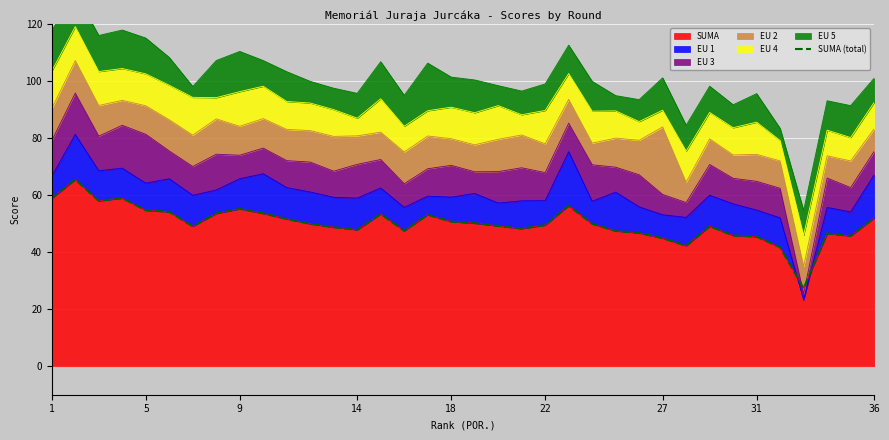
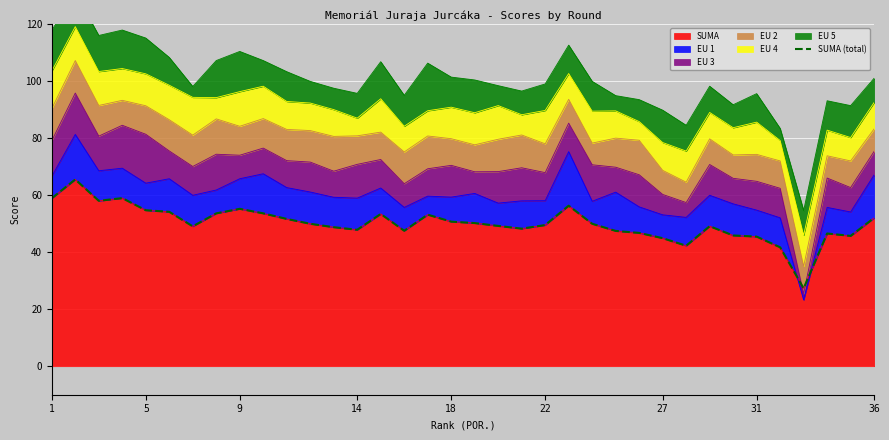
  {
    "SUMA": {
      "1": 59,
      "5": 55,
      "9": 55,
      "14": 48,
      "18": 51,
      "22": 50,
      "27": 45,
      "31": 45,
      "36": 52
    },
    "EU 3": {
      "1": 13,
      "5": 17,
      "9": 8,
      "14": 12,
      "18": 11,
      "22": 10,
      "27": 7,
      "31": 10,
      "36": 8
    },
    "EU 2": {
      "1": 11,
      "5": 10,
      "9": 10,
      "14": 10,
      "18": 9,
      "22": 10,
-     "27": 24,
+     "27": 8,
      "31": 9,
      "36": 8
    },
    "EU 4": {
      "1": 13,
      "5": 11,
      "9": 12,
      "14": 6,
      "18": 11,
      "22": 12,
-     "27": 6,
+     "27": 10,
      "31": 11,
      "36": 9
    },
    "EU 5": {
      "1": 14,
      "5": 13,
      "9": 14,
      "14": 9,
      "18": 11,
      "22": 9,
      "27": 11,
      "31": 10,
      "36": 9
    }
  }
